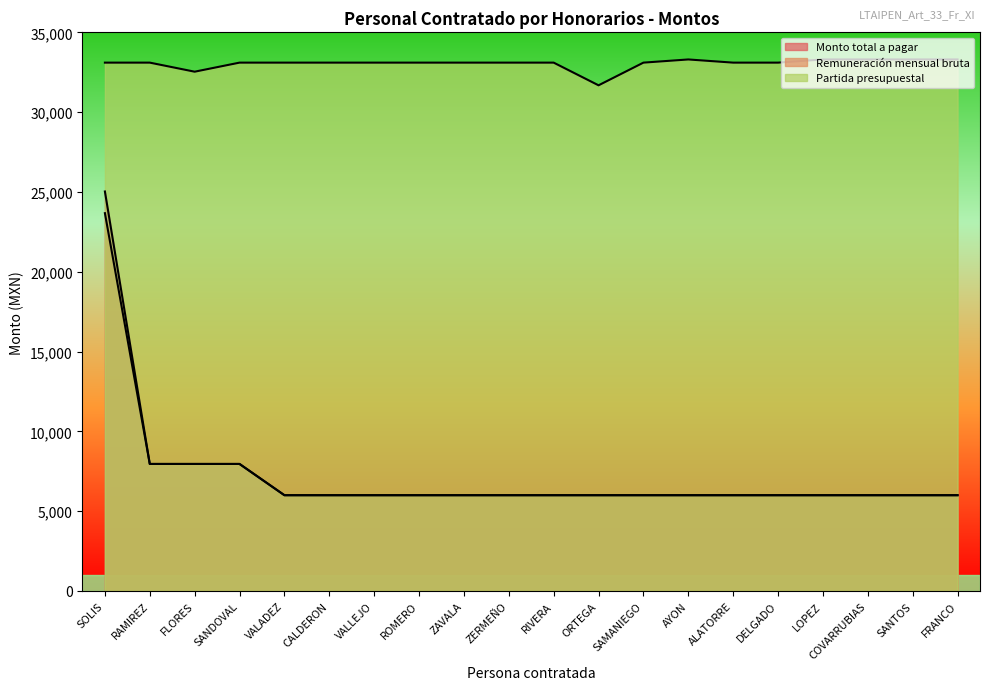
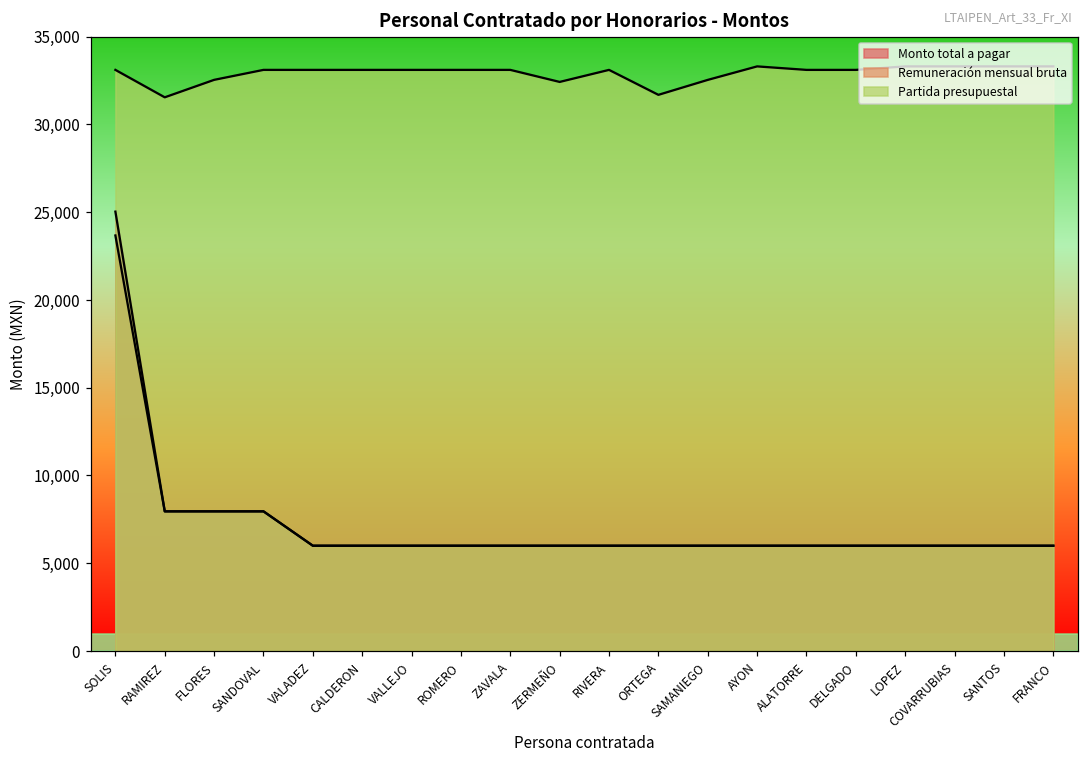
  {
    "Partida presupuestal": {
      "SOLIS": "33,100",
-     "RAMIREZ": "33,100",
+     "RAMIREZ": "31,500",
      "FLORES": "32,500",
      "SANDOVAL": "33,100",
      "VALADEZ": "33,100",
      "CALDERON": "33,100",
      "VALLEJO": "33,100",
      "ROMERO": "33,100",
      "ZAVALA": "33,100",
-     "ZERMEÑO": "33,100",
+     "ZERMEÑO": "32,400",
      "RIVERA": "33,100",
      "ORTEGA": "31,700",
-     "SAMANIEGO": "33,100",
+     "SAMANIEGO": "32,500",
      "AYON": "33,300",
      "ALATORRE": "33,100",
      "DELGADO": "33,100"
    }
  }
